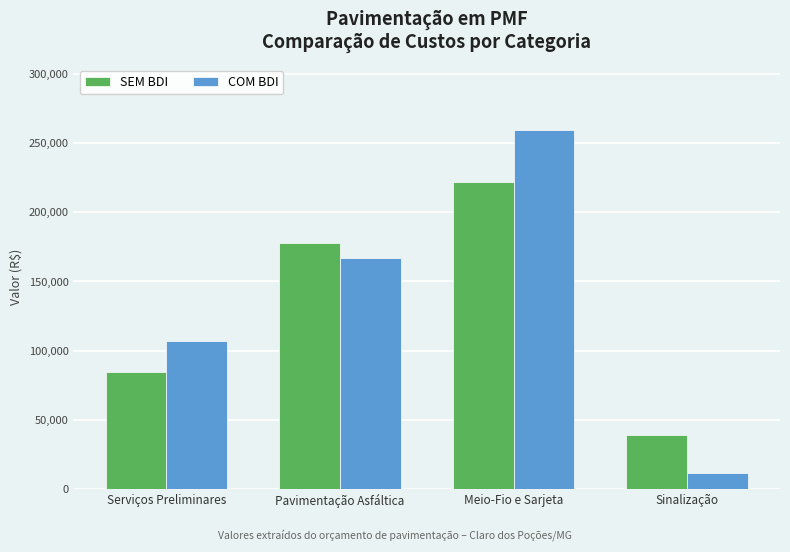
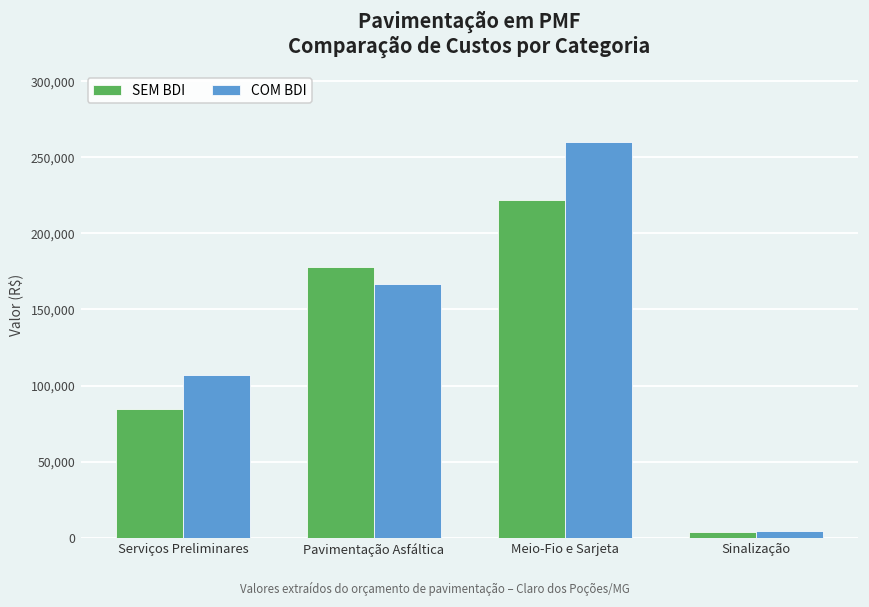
  {
    "SEM BDI": {
      "Serviços Preliminares": "84,000",
      "Pavimentação Asfáltica": "178,000",
      "Meio-Fio e Sarjeta": "222,000",
-     "Sinalização": "39,000"
+     "Sinalização": "4,000"
    },
    "COM BDI": {
      "Serviços Preliminares": "107,000",
      "Pavimentação Asfáltica": "167,000",
      "Meio-Fio e Sarjeta": "260,000",
-     "Sinalização": "12,000"
+     "Sinalização": "5,000"
    }
  }
